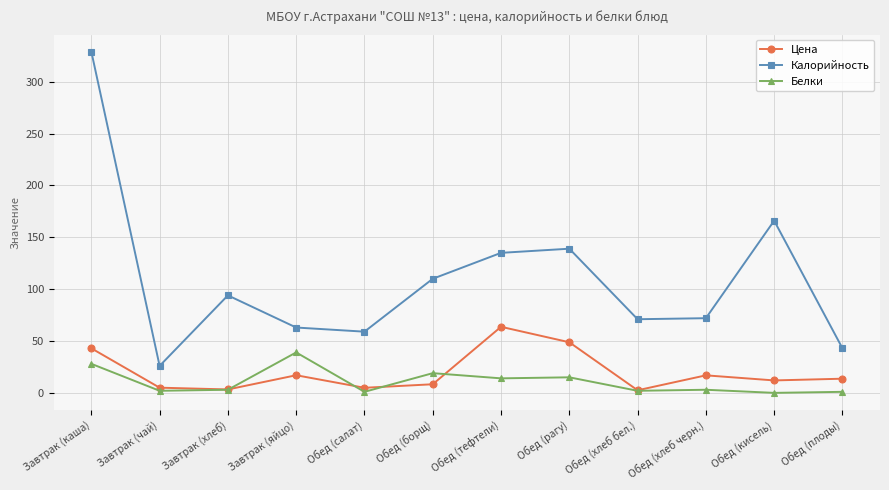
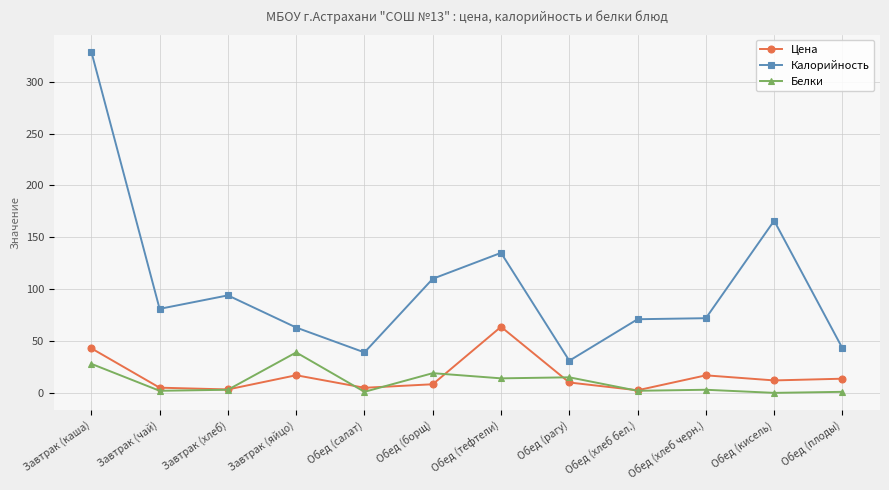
  {
    "Цена": {
      "Завтрак (каша)": 43,
      "Завтрак (чай)": 5,
      "Завтрак (яйцо)": 17,
      "Обед (салат)": 5,
      "Обед (борщ)": 8,
      "Обед (тефтели)": 64,
-     "Обед (рагу)": 49,
+     "Обед (рагу)": 10,
      "Обед (хлеб черн.)": 17,
      "Обед (кисель)": 12,
      "Обед (плоды)": 14
    },
    "Калорийность": {
      "Завтрак (каша)": 329,
-     "Завтрак (чай)": 26,
+     "Завтрак (чай)": 81,
      "Завтрак (хлеб)": 94,
      "Завтрак (яйцо)": 63,
-     "Обед (салат)": 59,
+     "Обед (салат)": 39,
      "Обед (борщ)": 110,
      "Обед (тефтели)": 135,
-     "Обед (рагу)": 139,
+     "Обед (рагу)": 31,
      "Обед (хлеб бел.)": 71,
      "Обед (хлеб черн.)": 72,
      "Обед (кисель)": 166,
      "Обед (плоды)": 43
    },
    "Белки": {
      "Завтрак (каша)": 28,
      "Завтрак (чай)": 2,
      "Завтрак (яйцо)": 39,
      "Обед (салат)": 1,
      "Обед (борщ)": 19,
      "Обед (тефтели)": 14,
      "Обед (рагу)": 15,
      "Обед (хлеб черн.)": 3,
      "Обед (кисель)": 0,
      "Обед (плоды)": 1
    }
  }
